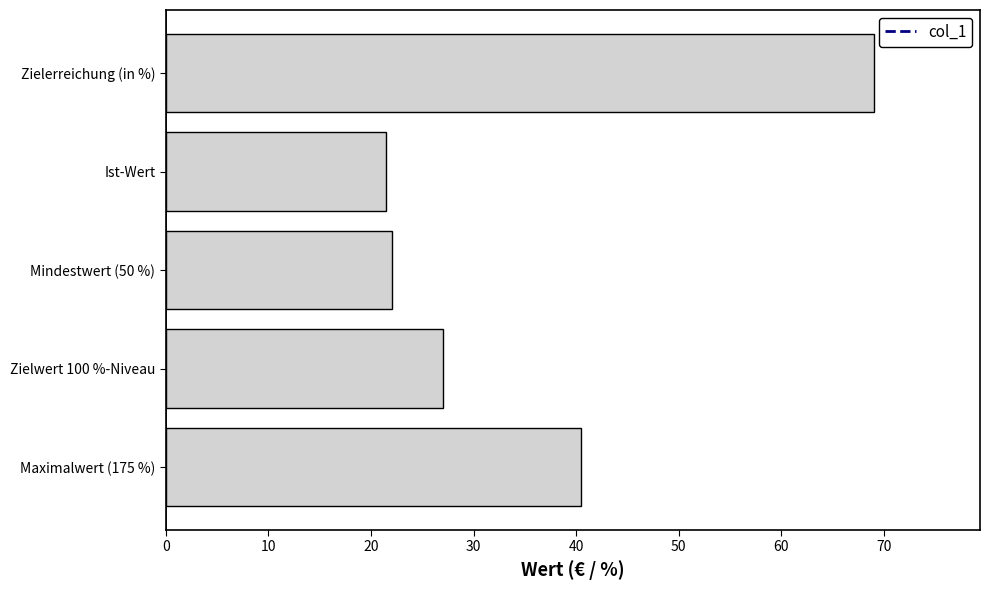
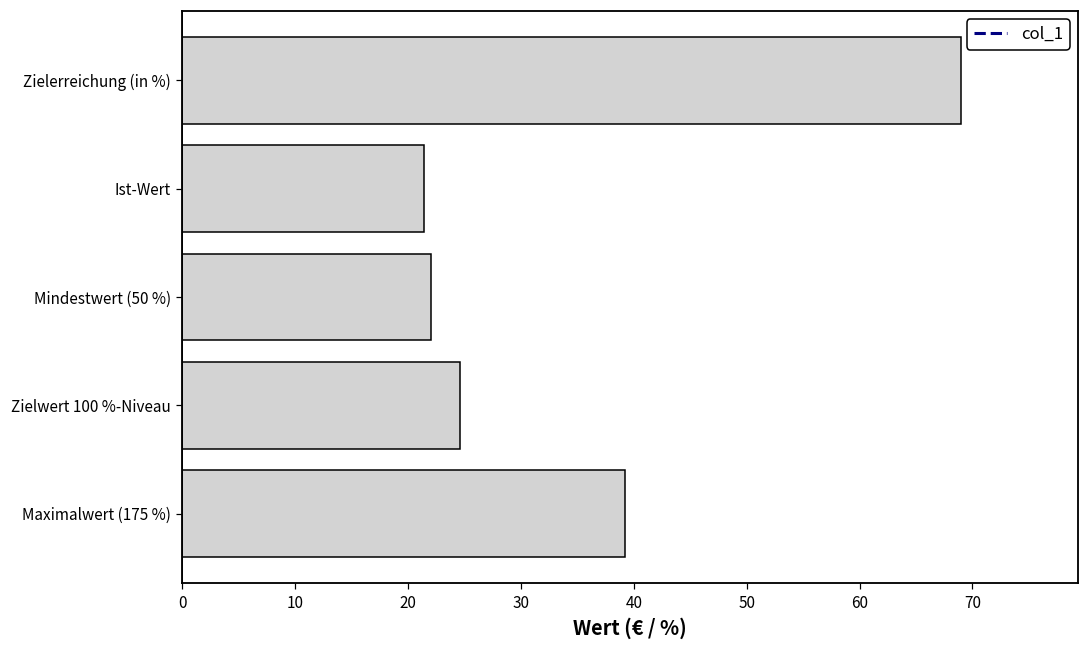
  {
    "Zielerreichung (in %)": 69.0,
    "Ist-Wert": 21.4,
    "Mindestwert (50 %)": 22.0,
-   "Zielwert 100 %-Niveau": 27.0,
-   "Maximalwert (175 %)": 40.5
+   "Zielwert 100 %-Niveau": 24.6,
+   "Maximalwert (175 %)": 39.2
  }
